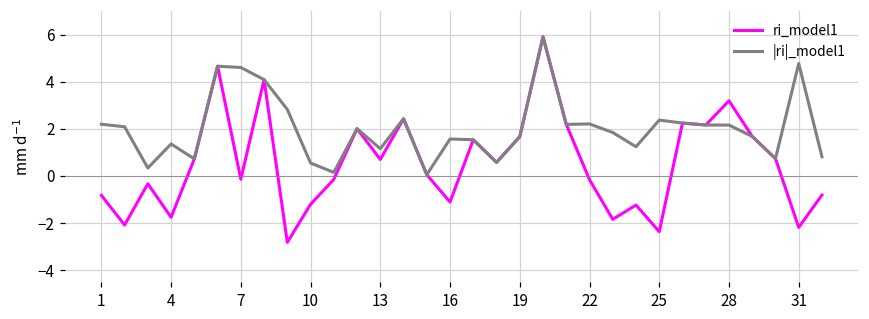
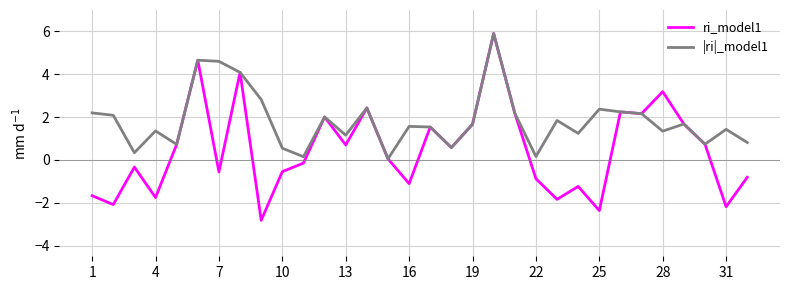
  {
    "ri_model1": {
-     "1": -0.8,
+     "1": -1.7,
      "4": -1.8,
-     "7": -0.1,
-     "10": -1.2,
+     "7": -0.6,
+     "10": -0.5,
      "13": 0.7,
      "16": -1.1,
-     "22": -0.2,
+     "22": -0.9,
      "25": -2.4,
      "28": 3.2,
      "31": -2.2
    },
    "|ri|_model1": {
      "1": 2.2,
      "4": 1.4,
      "7": 4.6,
      "10": 0.5,
      "13": 1.2,
      "16": 1.6,
-     "22": 2.2,
+     "22": 0.2,
      "25": 2.4,
-     "28": 2.2,
-     "31": 4.8
+     "28": 1.3,
+     "31": 1.4
    }
  }
